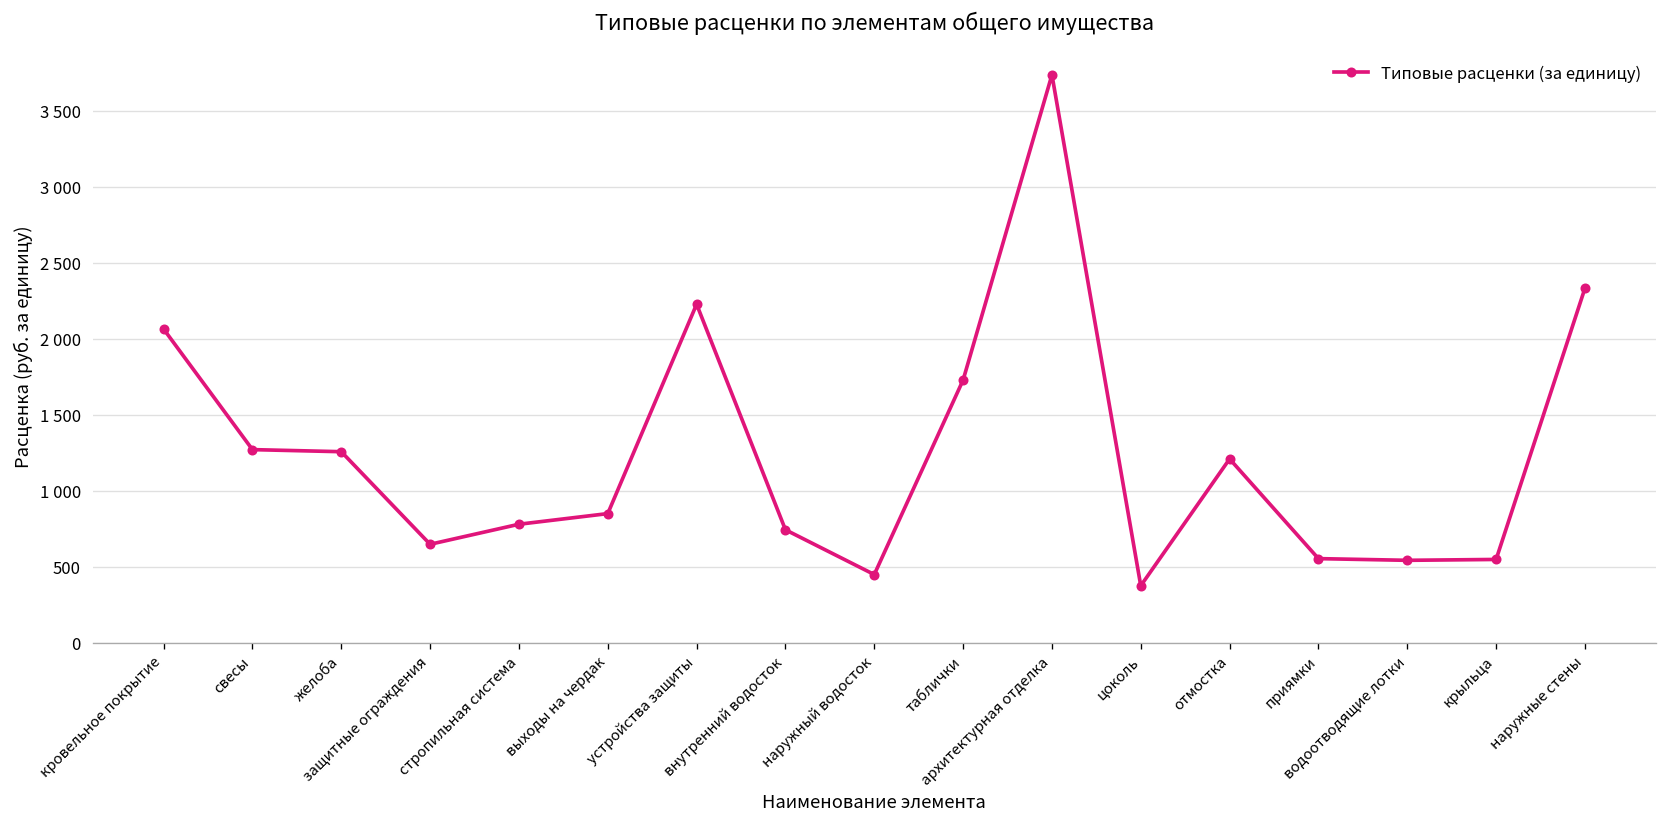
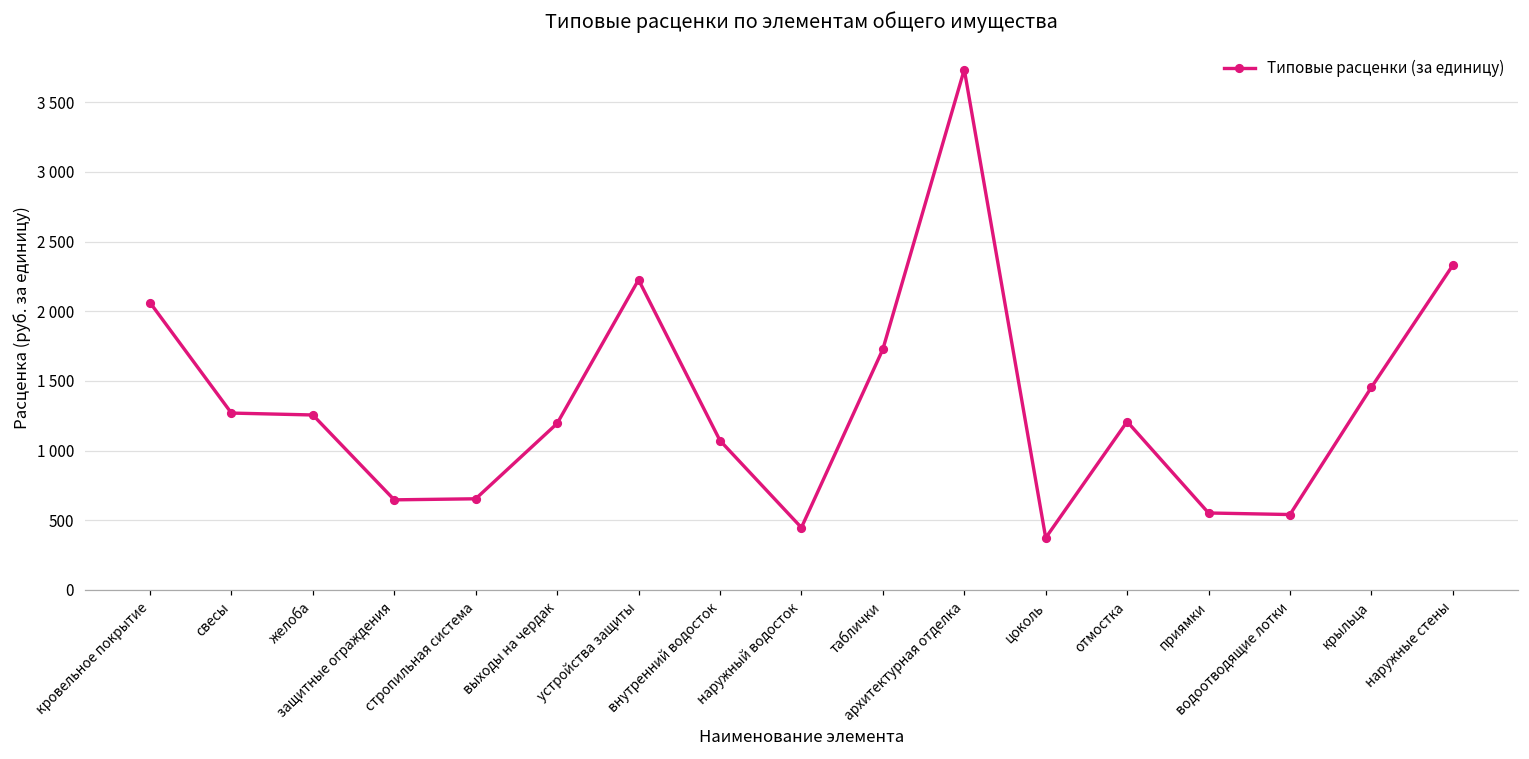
  {
    "кровельное покрытие": 2060,
    "свесы": 1270,
    "желоба": 1260,
    "защитные ограждения": 650,
-   "стропильная система": 780,
-   "выходы на чердак": 850,
+   "стропильная система": 650,
+   "выходы на чердак": 1200,
    "устройства защиты": 2230,
-   "внутренний водосток": 740,
+   "внутренний водосток": 1070,
    "наружный водосток": 450,
    "таблички": 1730,
    "архитектурная отделка": 3740,
    "цоколь": 370,
    "отмостка": 1210,
    "приямки": 550,
    "водоотводящие лотки": 540,
-   "крыльца": 550,
+   "крыльца": 1450,
    "наружные стены": 2330
  }
